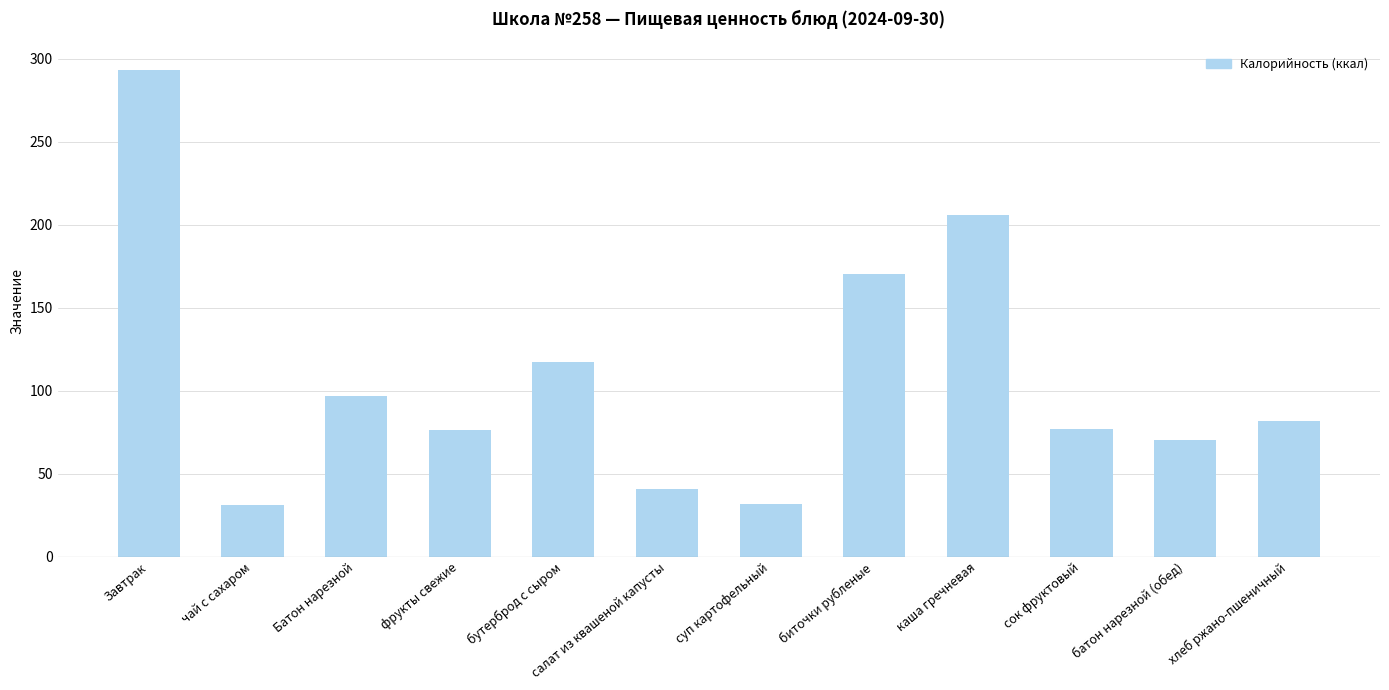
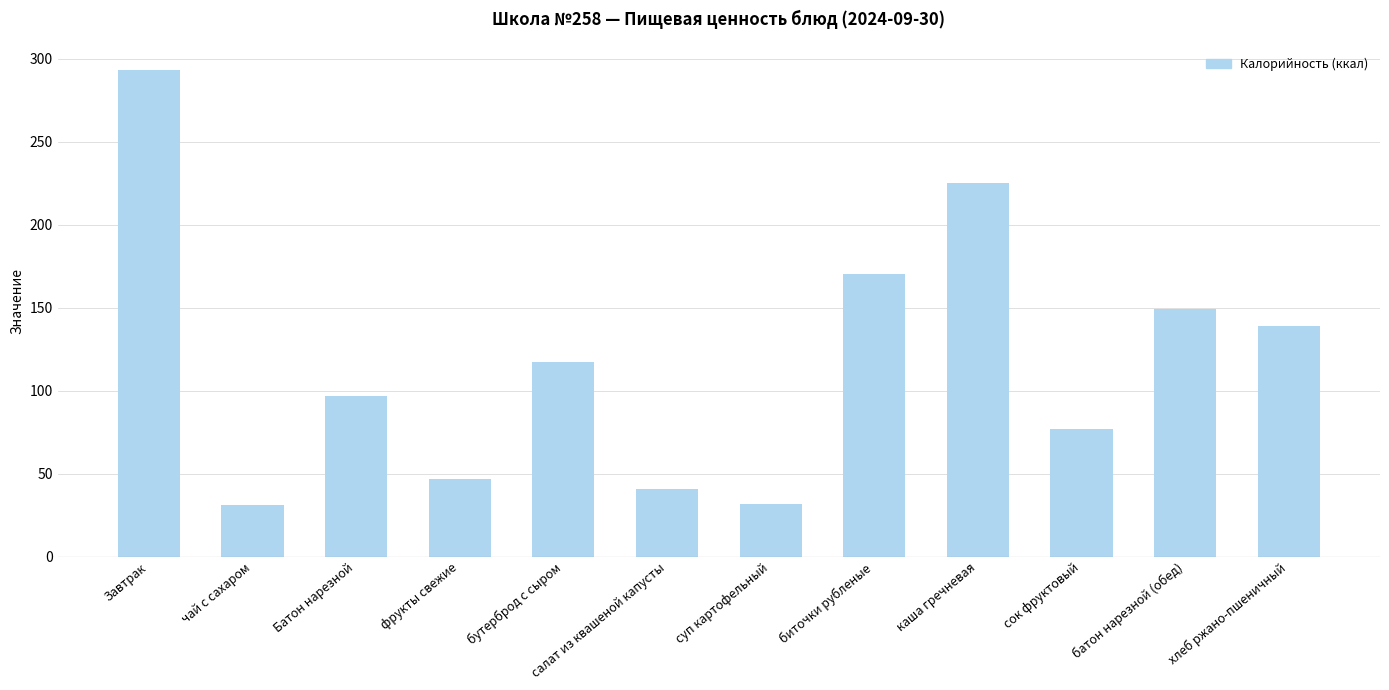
  {
    "Завтрак": 293,
    "чай с сахаром": 31,
    "Батон нарезной": 97,
-   "фрукты свежие": 76,
+   "фрукты свежие": 47,
    "бутерброд с сыром": 117,
    "салат из квашеной капусты": 41,
    "суп картофельный": 32,
    "биточки рубленые": 170,
-   "каша гречневая": 206,
+   "каша гречневая": 225,
    "сок фруктовый": 77,
-   "батон нарезной (обед)": 70,
-   "хлеб ржано-пшеничный": 82
+   "батон нарезной (обед)": 149,
+   "хлеб ржано-пшеничный": 139
  }
